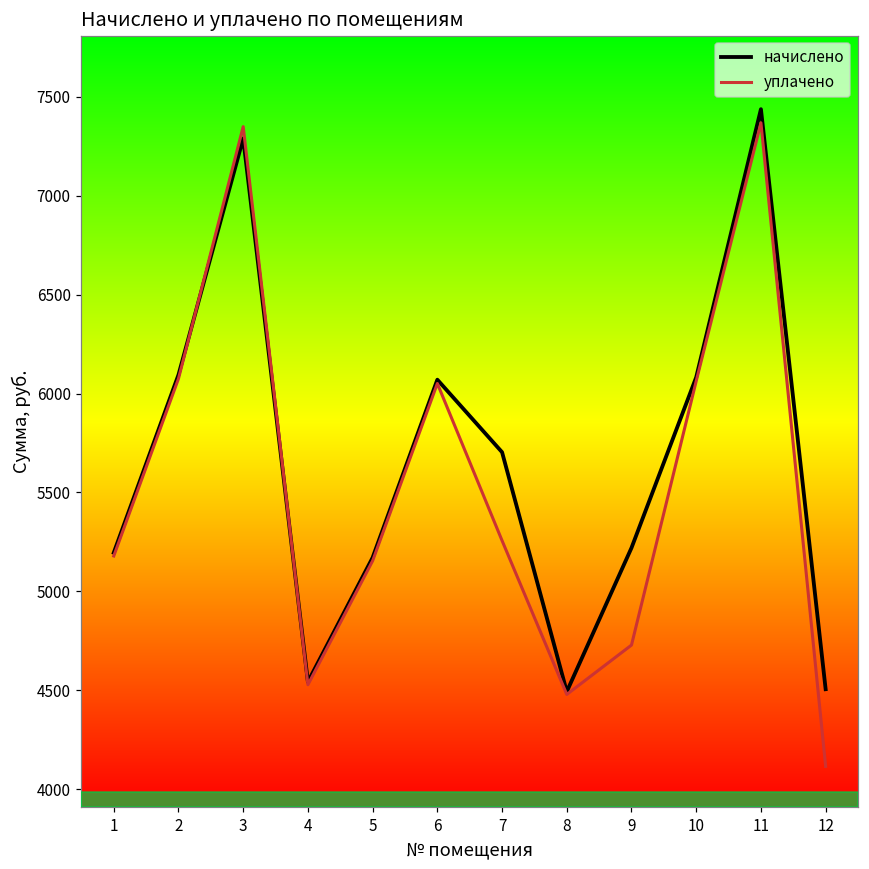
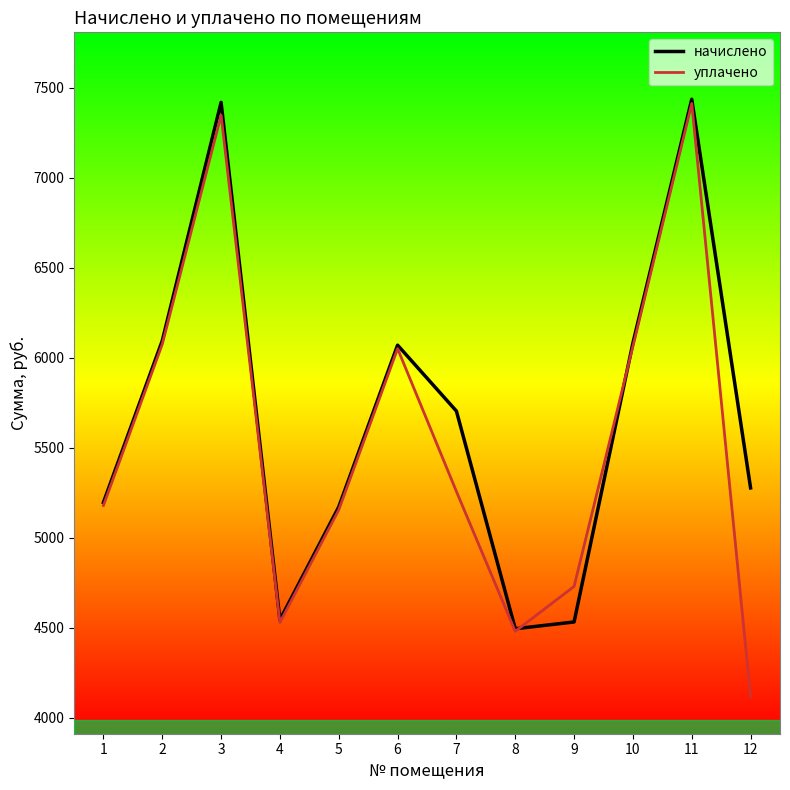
  {
    "начислено": {
      "1": 5200,
      "2": 6090,
-     "3": 7290,
+     "3": 7420,
      "4": 4540,
      "5": 5170,
      "6": 6070,
      "7": 5700,
-     "9": 5220,
+     "9": 4530,
      "10": 6080,
      "11": 7440,
-     "12": 4510
+     "12": 5280
    },
    "уплачено": {
      "1": 5180,
      "2": 6080,
      "3": 7350,
      "4": 4530,
      "5": 5150,
      "6": 6050,
      "7": 5260,
      "9": 4730,
      "10": 6060,
-     "11": 7370,
+     "11": 7410,
      "12": 4120
    }
  }
